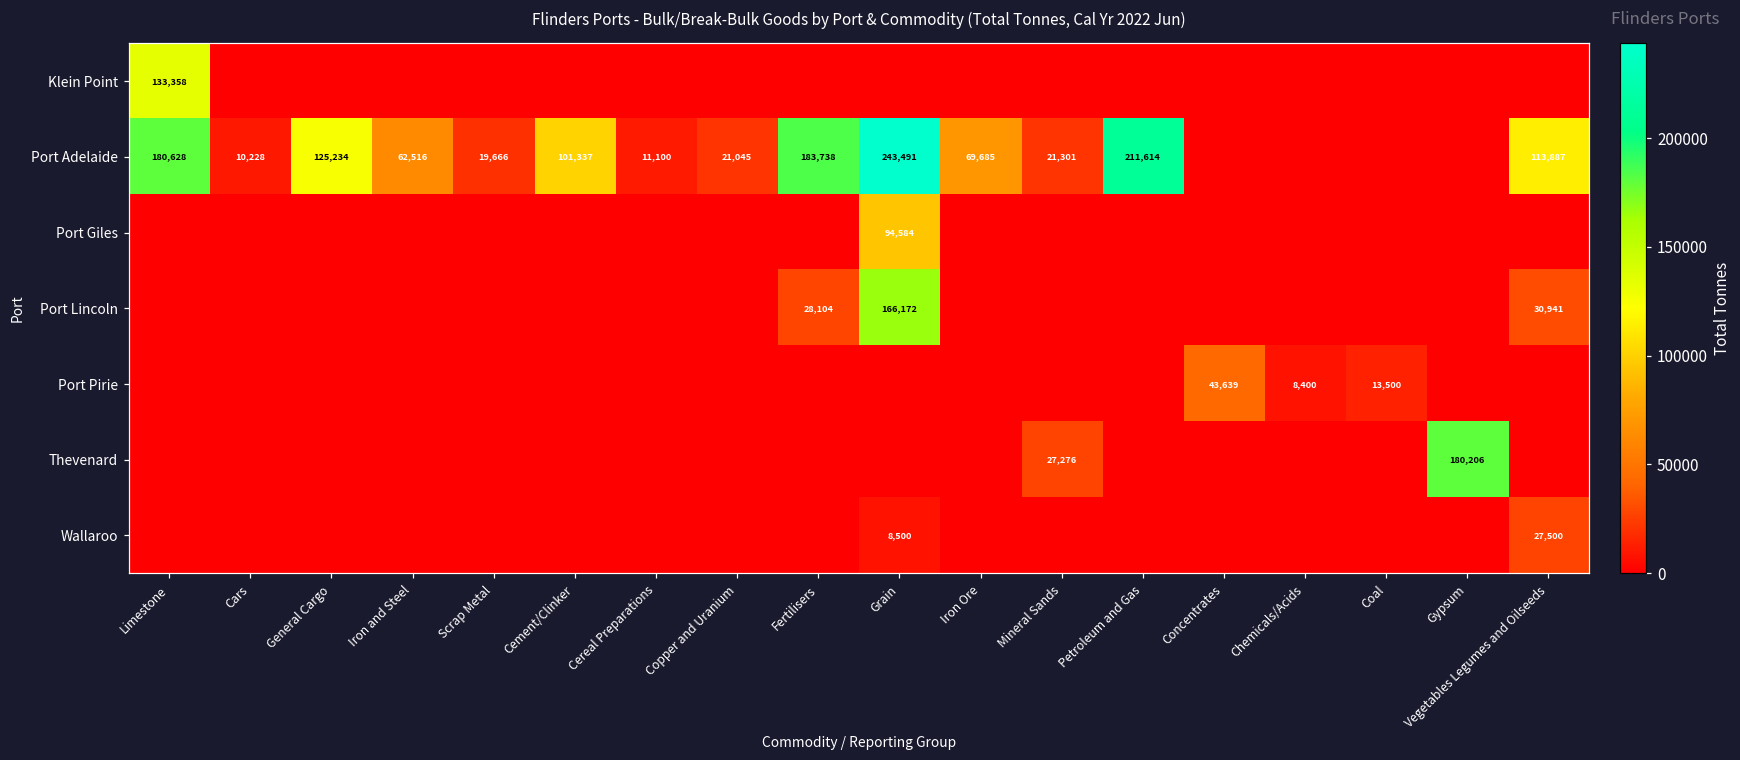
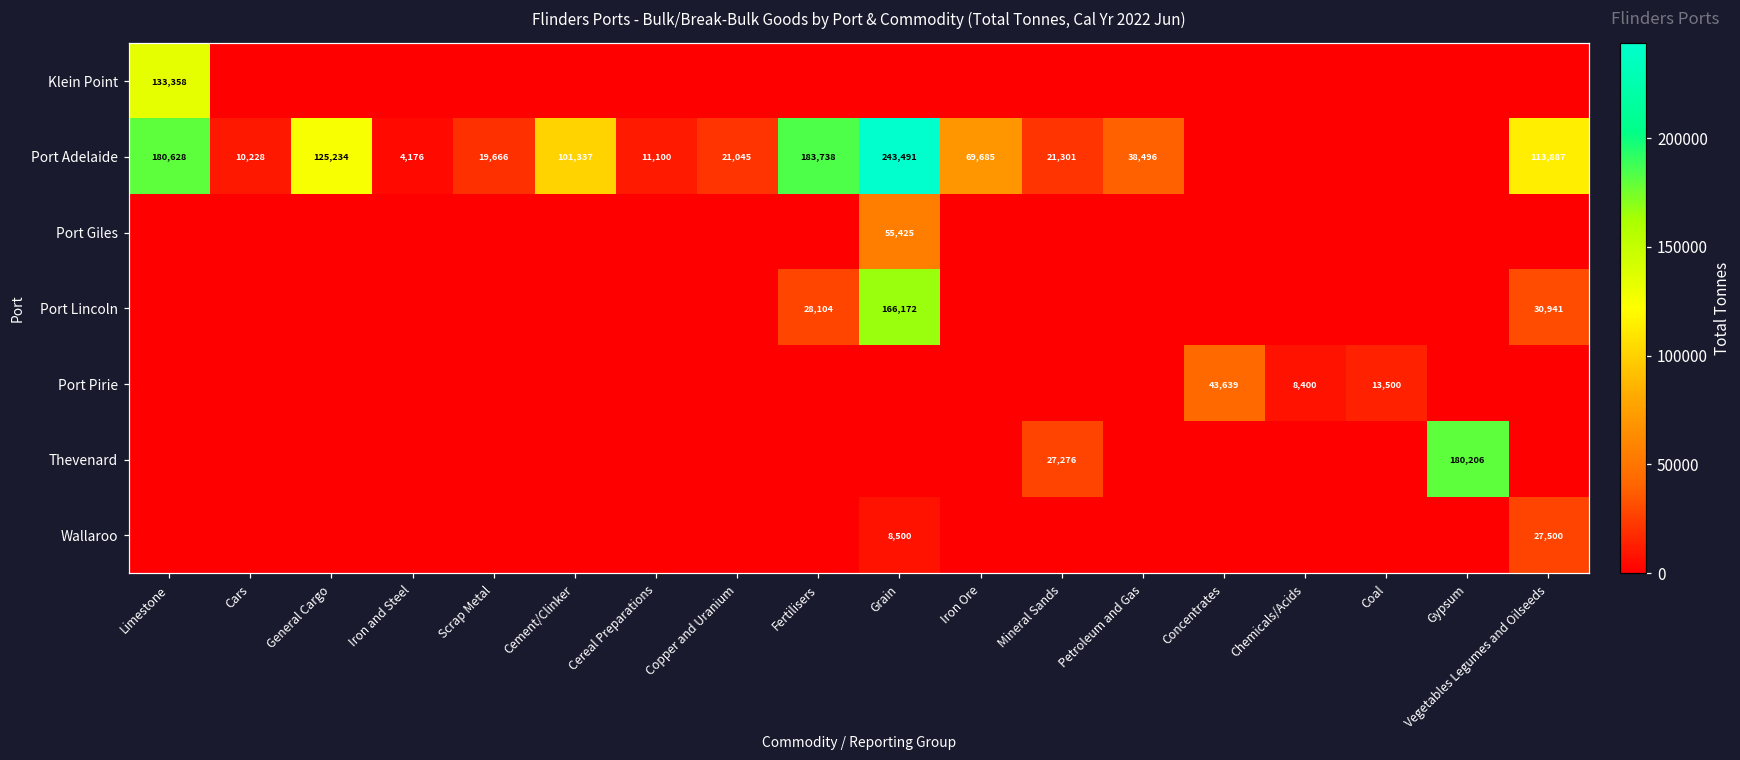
  {
    "Klein Point": {
      "Limestone": "133,358"
    },
    "Port Adelaide": {
      "Limestone": "180,628",
      "Cars": "10,228",
      "General Cargo": "125,234",
-     "Iron and Steel": "62,516",
+     "Iron and Steel": "4,176",
      "Scrap Metal": "19,666",
      "Cement/Clinker": "101,337",
      "Cereal Preparations": "11,100",
      "Copper and Uranium": "21,045",
      "Fertilisers": "183,738",
      "Grain": "243,491",
      "Iron Ore": "69,685",
      "Mineral Sands": "21,301",
-     "Petroleum and Gas": "211,614",
+     "Petroleum and Gas": "38,496",
      "Vegetables Legumes and Oilseeds": "113,887"
    },
    "Port Giles": {
-     "Grain": "94,584"
+     "Grain": "55,425"
    },
    "Port Lincoln": {
      "Fertilisers": "28,104",
      "Grain": "166,172",
      "Vegetables Legumes and Oilseeds": "30,941"
    },
    "Port Pirie": {
      "Concentrates": "43,639",
      "Chemicals/Acids": "8,400",
      "Coal": "13,500"
    },
    "Thevenard": {
      "Mineral Sands": "27,276",
      "Gypsum": "180,206"
    },
    "Wallaroo": {
      "Grain": "8,500",
      "Vegetables Legumes and Oilseeds": "27,500"
    }
  }
